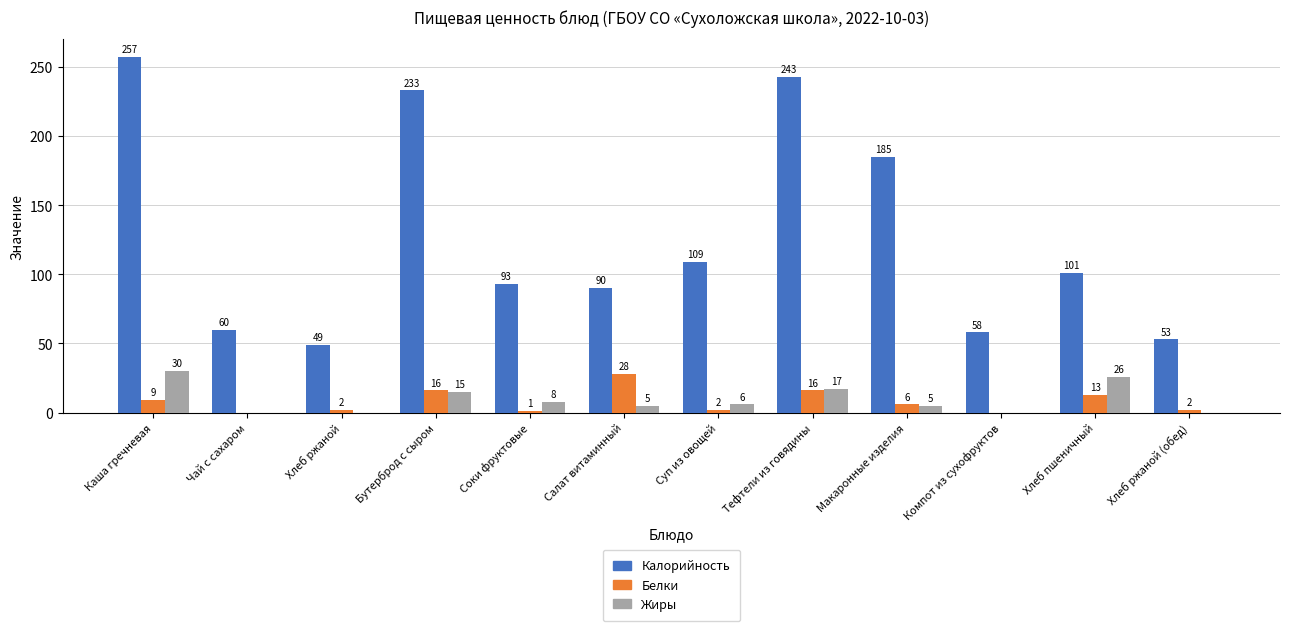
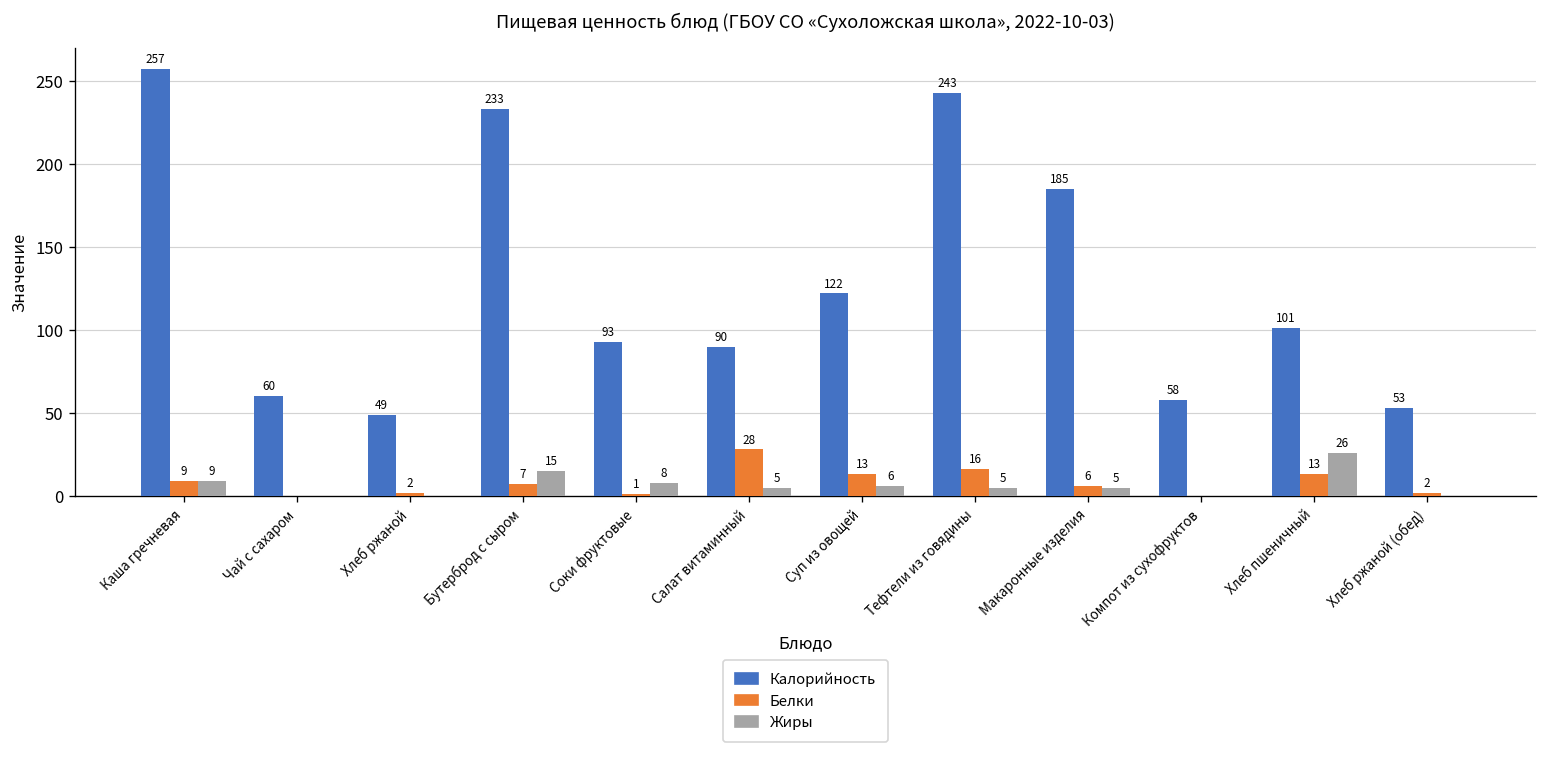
  {
    "Калорийность": {
      "Каша гречневая": 257,
      "Чай с сахаром": 60,
      "Хлеб ржаной": 49,
      "Бутерброд с сыром": 233,
      "Соки фруктовые": 93,
      "Салат витаминный": 90,
-     "Суп из овощей": 109,
+     "Суп из овощей": 122,
      "Тефтели из говядины": 243,
      "Макаронные изделия": 185,
      "Компот из сухофруктов": 58,
      "Хлеб пшеничный": 101,
      "Хлеб ржаной (обед)": 53
    },
    "Белки": {
      "Каша гречневая": 9,
      "Хлеб ржаной": 2,
-     "Бутерброд с сыром": 16,
+     "Бутерброд с сыром": 7,
      "Соки фруктовые": 1,
      "Салат витаминный": 28,
-     "Суп из овощей": 2,
+     "Суп из овощей": 13,
      "Тефтели из говядины": 16,
      "Макаронные изделия": 6,
      "Хлеб пшеничный": 13,
      "Хлеб ржаной (обед)": 2
    },
    "Жиры": {
-     "Каша гречневая": 30,
+     "Каша гречневая": 9,
      "Бутерброд с сыром": 15,
      "Соки фруктовые": 8,
      "Салат витаминный": 5,
      "Суп из овощей": 6,
-     "Тефтели из говядины": 17,
+     "Тефтели из говядины": 5,
      "Макаронные изделия": 5,
      "Хлеб пшеничный": 26
    }
  }
